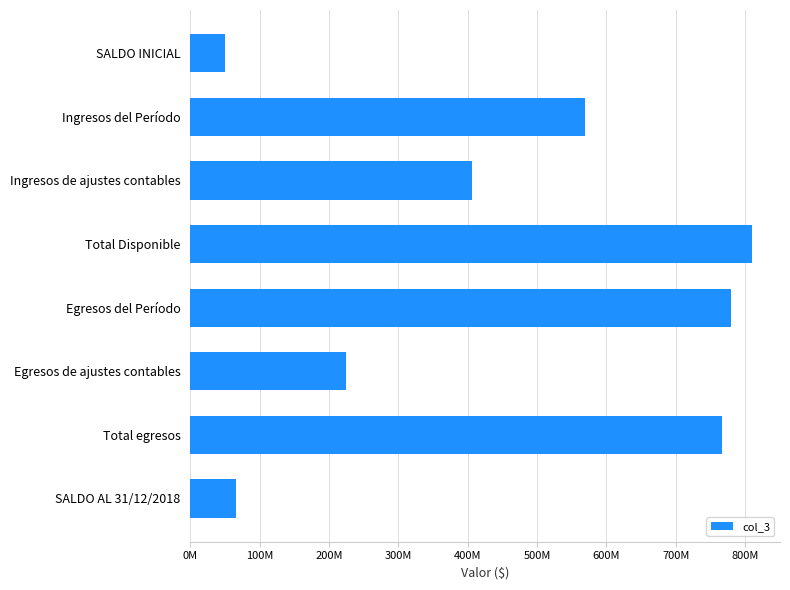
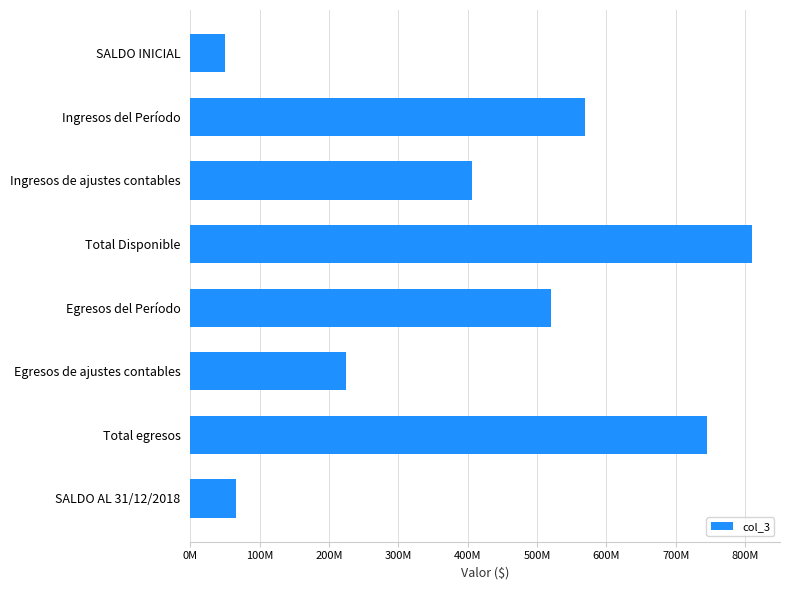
  {
    "SALDO INICIAL": 50000000,
    "Ingresos del Período": 570000000,
    "Ingresos de ajustes contables": 410000000,
    "Total Disponible": 810000000,
-   "Egresos del Período": 780000000,
+   "Egresos del Período": 520000000,
    "Egresos de ajustes contables": 220000000,
-   "Total egresos": 770000000,
+   "Total egresos": 740000000,
    "SALDO AL 31/12/2018": 70000000
  }
